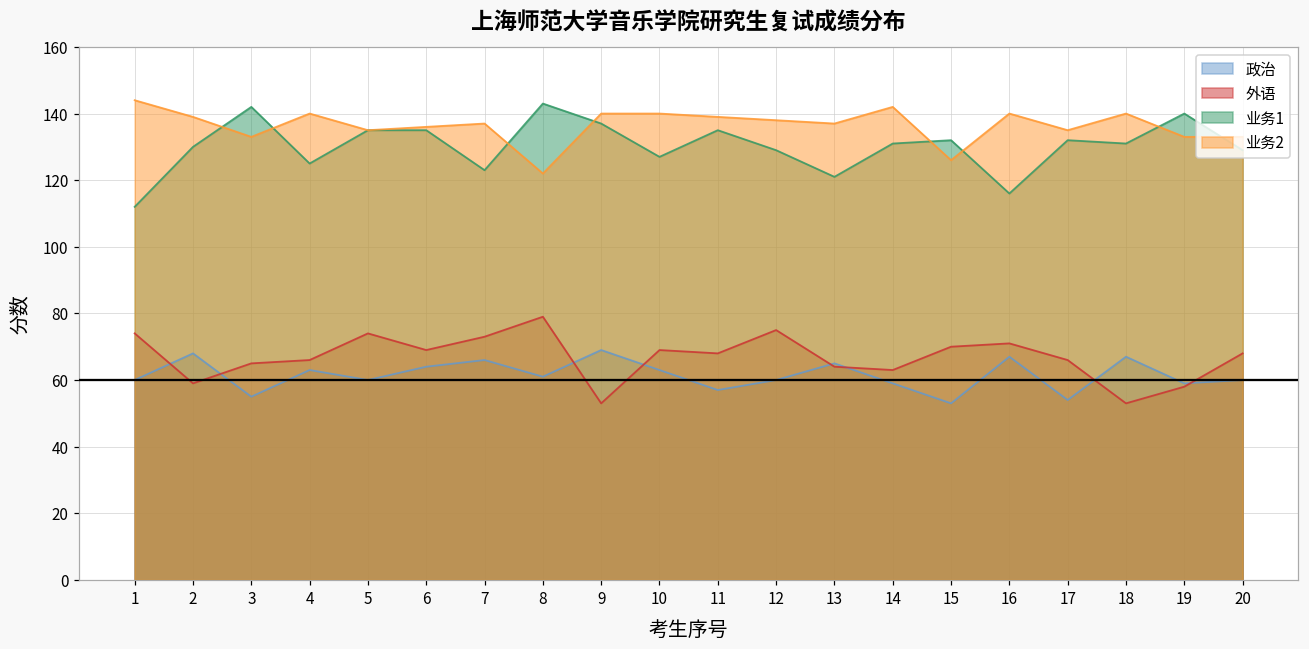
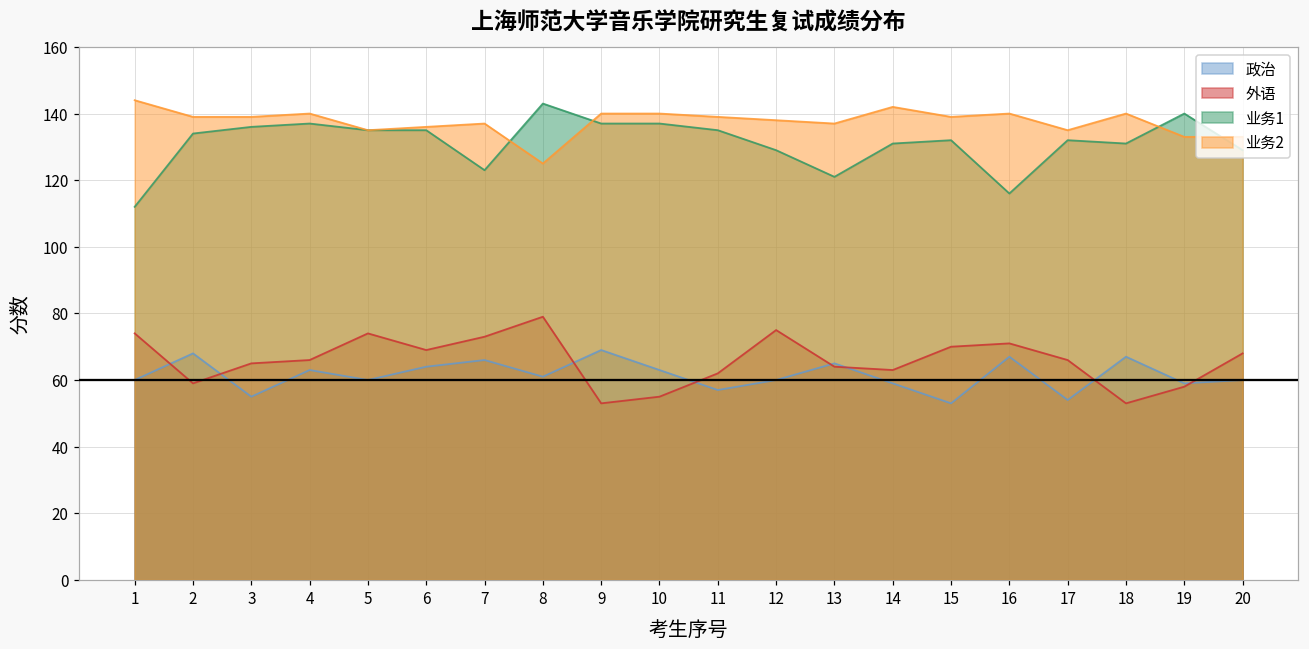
  {
    "政治": {
      "1": 60,
      "2": 68,
      "3": 55,
      "4": 63,
      "5": 60,
      "6": 64,
      "7": 66,
      "8": 61,
      "9": 69,
      "10": 63,
      "11": 57,
      "12": 60,
      "13": 65,
      "14": 59,
      "15": 53,
      "16": 67,
      "17": 54,
      "18": 67,
      "19": 59,
      "20": 60
    },
    "外语": {
      "1": 74,
      "2": 59,
      "3": 65,
      "4": 66,
      "5": 74,
      "6": 69,
      "7": 73,
      "8": 79,
      "9": 53,
-     "10": 69,
-     "11": 68,
+     "10": 55,
+     "11": 62,
      "12": 75,
      "13": 64,
      "14": 63,
      "15": 70,
      "16": 71,
      "17": 66,
      "18": 53,
      "19": 58,
      "20": 68
    },
    "业务1": {
      "1": 112,
-     "2": 130,
-     "3": 142,
-     "4": 125,
+     "2": 134,
+     "3": 136,
+     "4": 137,
      "6": 135,
      "7": 123,
      "8": 143,
      "9": 137,
-     "10": 127,
+     "10": 137,
      "11": 135,
      "12": 129,
      "13": 121,
      "14": 131,
      "15": 132,
      "16": 116,
      "17": 132,
      "18": 131,
      "19": 140
    },
    "业务2": {
      "1": 144,
      "2": 139,
-     "3": 133,
+     "3": 139,
      "4": 140,
      "6": 136,
      "7": 137,
-     "8": 122,
+     "8": 125,
      "9": 140,
      "10": 140,
      "11": 139,
      "12": 138,
      "13": 137,
      "14": 142,
-     "15": 126,
+     "15": 139,
      "16": 140,
      "17": 135,
      "18": 140,
      "19": 133
    }
  }
